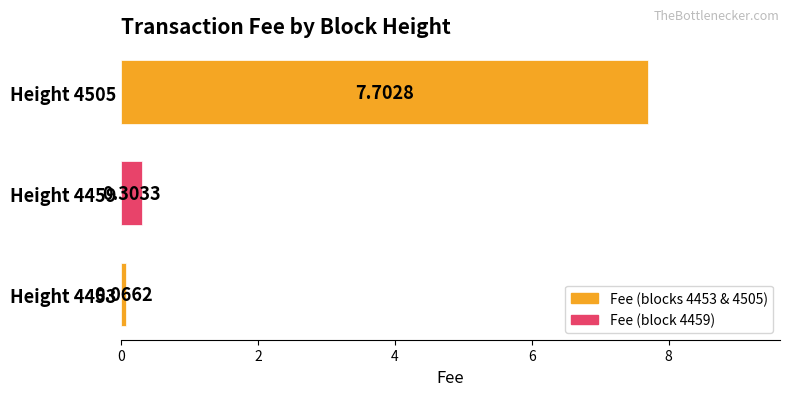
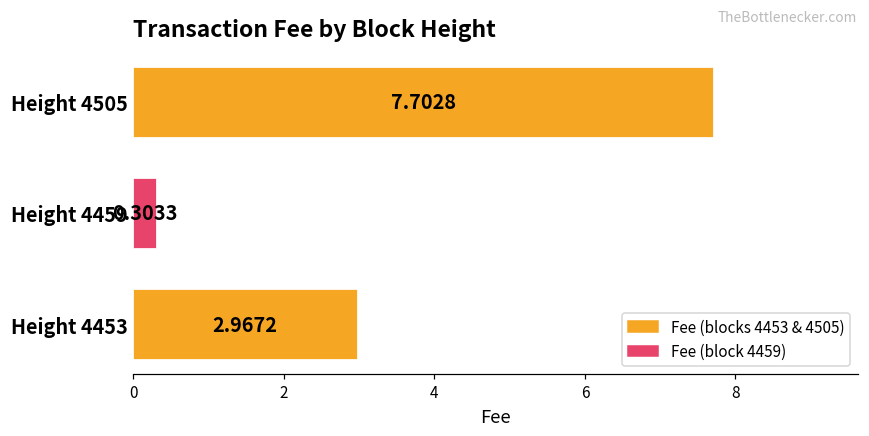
  {
    "Height 4505": 7.7028,
    "Height 4459": 0.3033,
-   "Height 4453": 0.0662
+   "Height 4453": 2.9672
  }
